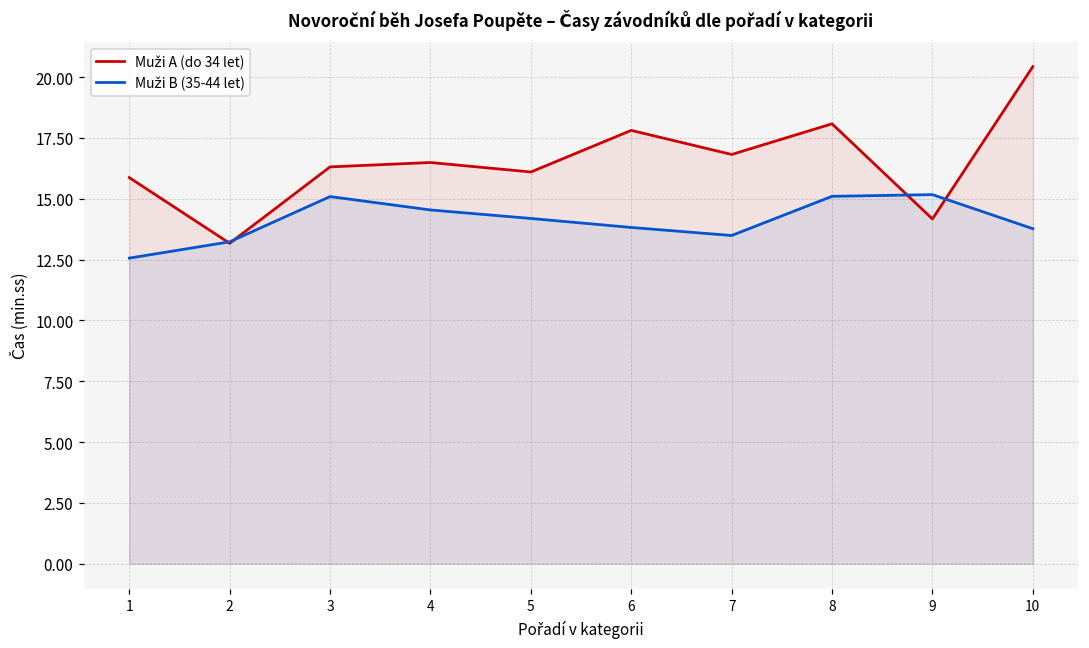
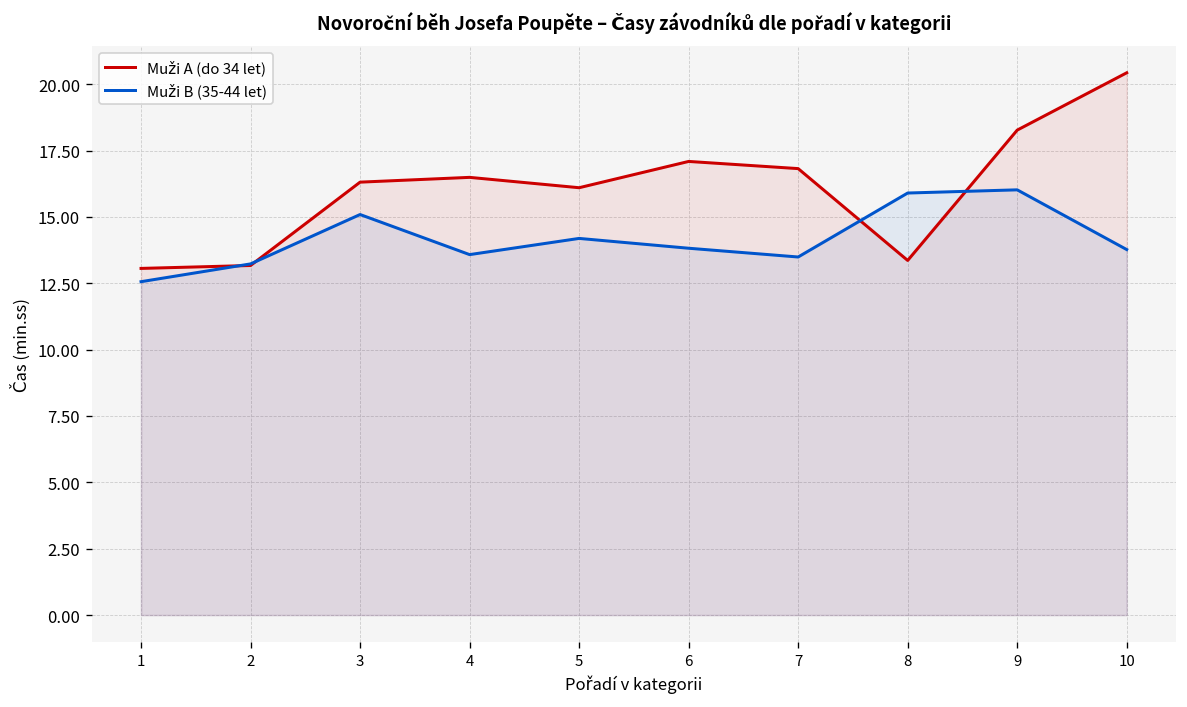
  {
    "Muži A (do 34 let)": {
-     "1": 15.9,
+     "1": 13.1,
      "3": 16.3,
      "4": 16.5,
      "5": 16.1,
-     "6": 17.8,
+     "6": 17.1,
      "7": 16.8,
-     "8": 18.1,
-     "9": 14.2,
+     "8": 13.4,
+     "9": 18.3,
      "10": 20.4
    },
    "Muži B (35-44 let)": {
      "1": 12.6,
      "3": 15.1,
-     "4": 14.5,
+     "4": 13.6,
      "5": 14.2,
      "6": 13.8,
      "7": 13.5,
-     "8": 15.1,
-     "9": 15.2,
+     "8": 15.9,
+     "9": 16.0,
      "10": 13.8
    }
  }
